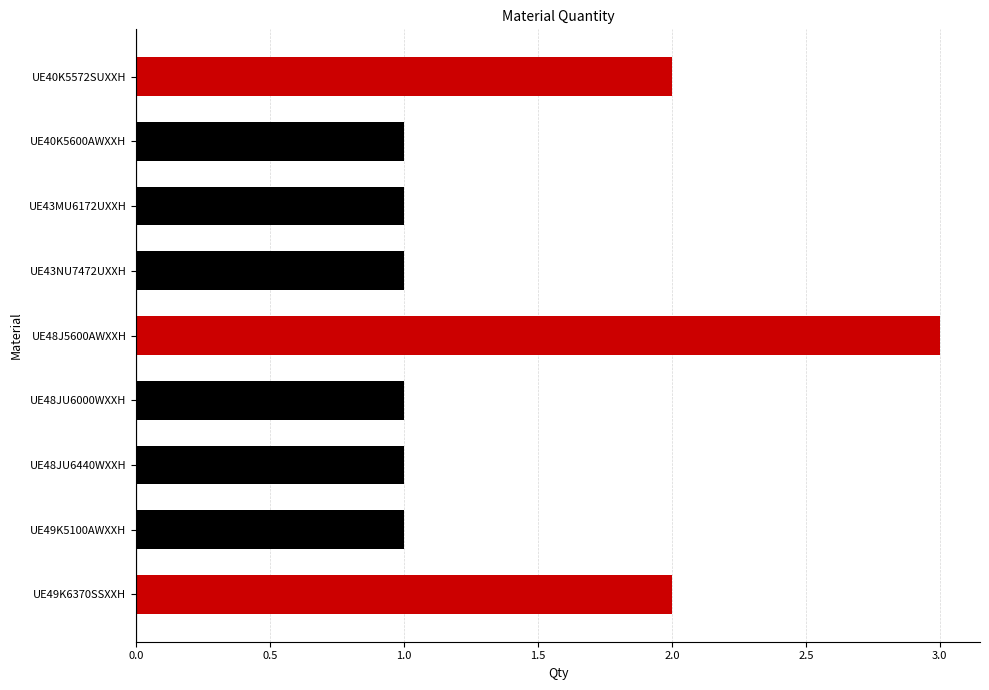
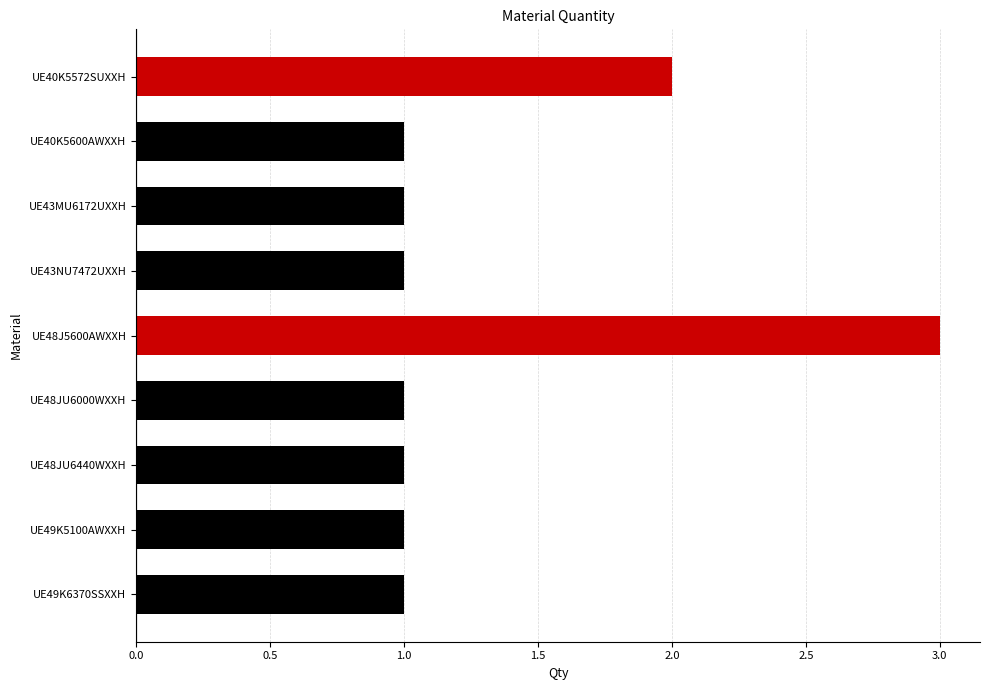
  {
    "UE40K5572SUXXH": 2,
    "UE40K5600AWXXH": 1,
    "UE43MU6172UXXH": 1,
    "UE43NU7472UXXH": 1,
    "UE48J5600AWXXH": 3,
    "UE48JU6000WXXH": 1,
    "UE48JU6440WXXH": 1,
    "UE49K5100AWXXH": 1,
-   "UE49K6370SSXXH": 2
+   "UE49K6370SSXXH": 1
  }
